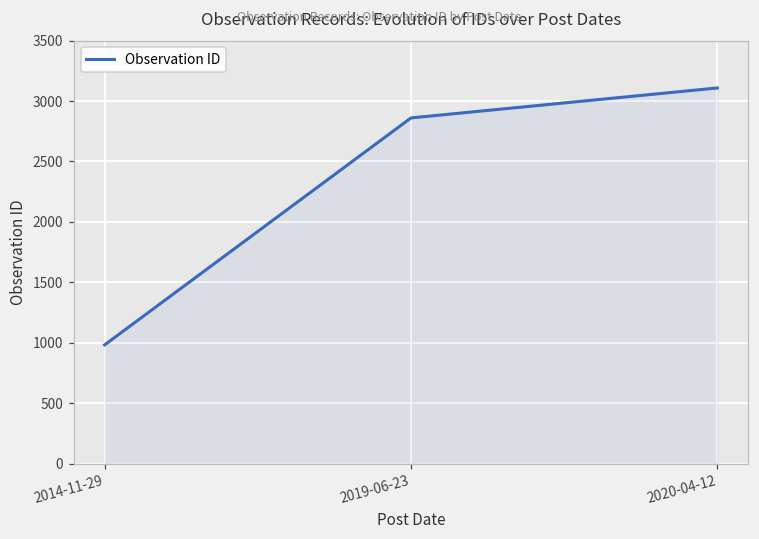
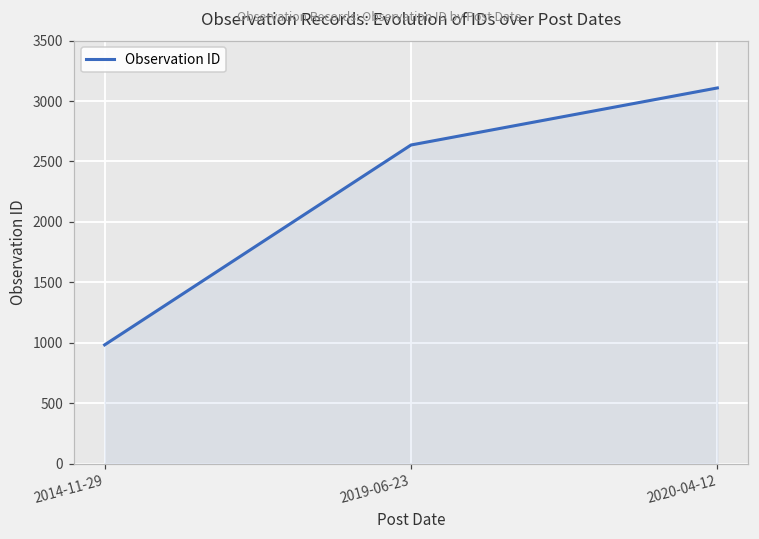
  {
    "2014-11-29": 980,
-   "2019-06-23": 2860,
+   "2019-06-23": 2640,
    "2020-04-12": 3110
  }
